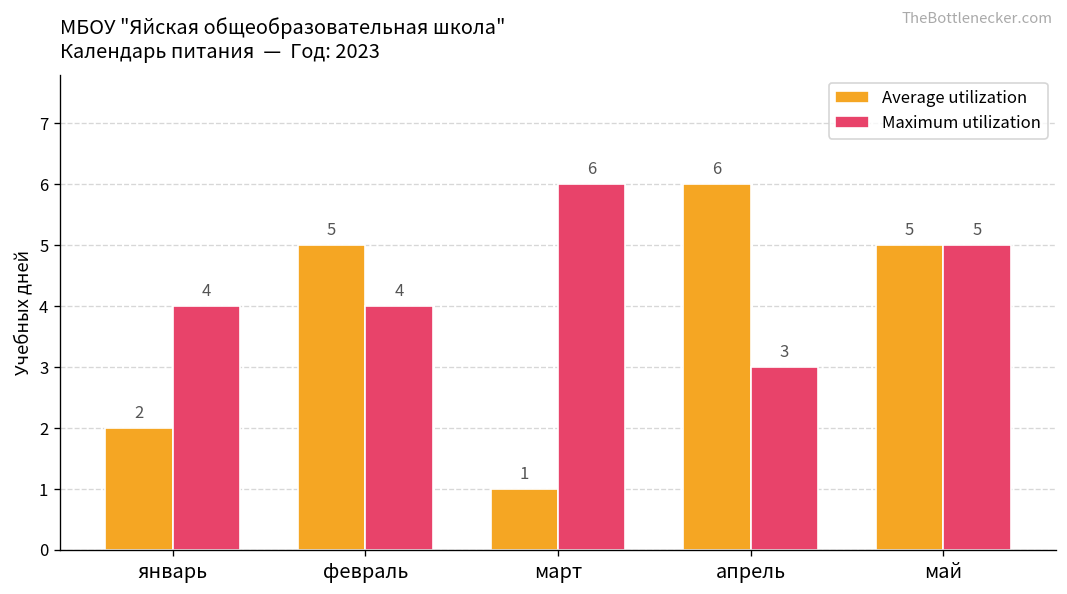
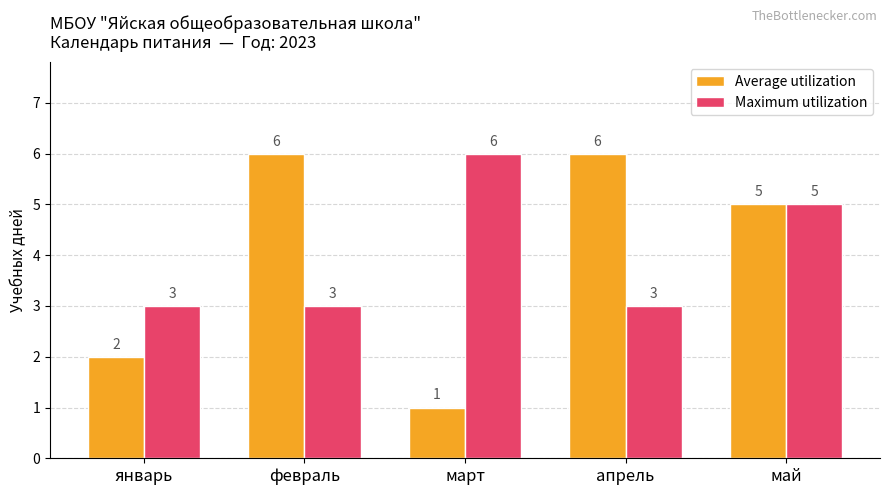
  {
    "Average utilization": {
      "январь": 2,
-     "февраль": 5,
+     "февраль": 6,
      "март": 1,
      "апрель": 6,
      "май": 5
    },
    "Maximum utilization": {
-     "январь": 4,
-     "февраль": 4,
+     "январь": 3,
+     "февраль": 3,
      "март": 6,
      "апрель": 3,
      "май": 5
    }
  }
